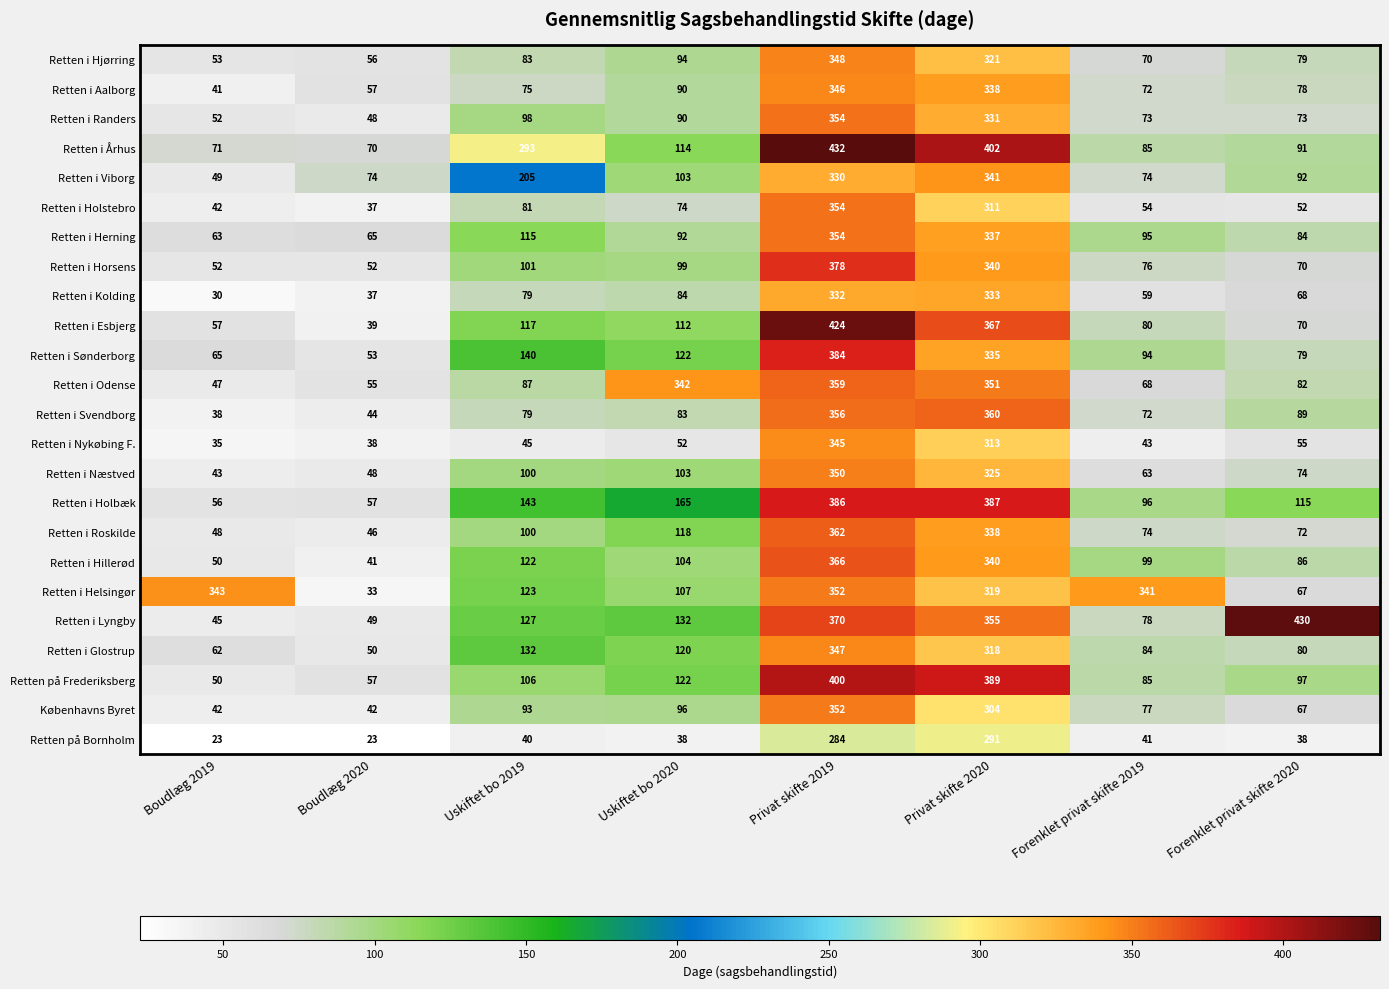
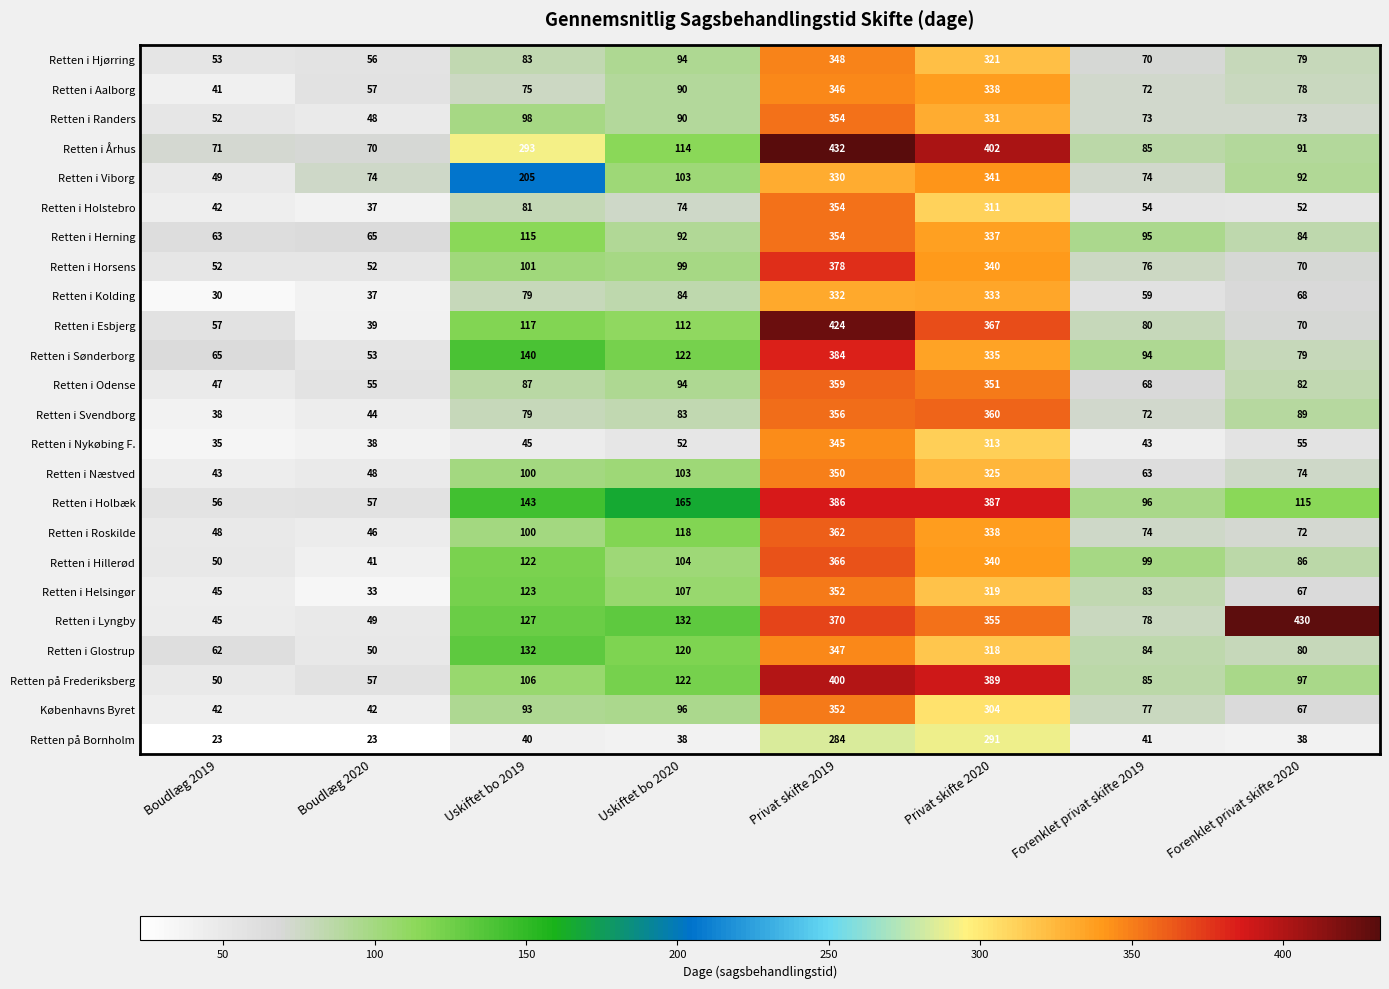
  {
    "Retten i Hjørring": {
      "Boudlæg 2019": 53,
      "Boudlæg 2020": 56,
      "Uskiftet bo 2019": 83,
      "Uskiftet bo 2020": 94,
      "Privat skifte 2019": 348,
      "Privat skifte 2020": 321,
      "Forenklet privat skifte 2019": 70,
      "Forenklet privat skifte 2020": 79
    },
    "Retten i Aalborg": {
      "Boudlæg 2019": 41,
      "Boudlæg 2020": 57,
      "Uskiftet bo 2019": 75,
      "Uskiftet bo 2020": 90,
      "Privat skifte 2019": 346,
      "Privat skifte 2020": 338,
      "Forenklet privat skifte 2019": 72,
      "Forenklet privat skifte 2020": 78
    },
    "Retten i Randers": {
      "Boudlæg 2019": 52,
      "Boudlæg 2020": 48,
      "Uskiftet bo 2019": 98,
      "Uskiftet bo 2020": 90,
      "Privat skifte 2019": 354,
      "Privat skifte 2020": 331,
      "Forenklet privat skifte 2019": 73,
      "Forenklet privat skifte 2020": 73
    },
    "Retten i Århus": {
      "Boudlæg 2019": 71,
      "Boudlæg 2020": 70,
      "Uskiftet bo 2019": 293,
      "Uskiftet bo 2020": 114,
      "Privat skifte 2019": 432,
      "Privat skifte 2020": 402,
      "Forenklet privat skifte 2019": 85,
      "Forenklet privat skifte 2020": 91
    },
    "Retten i Viborg": {
      "Boudlæg 2019": 49,
      "Boudlæg 2020": 74,
      "Uskiftet bo 2019": 205,
      "Uskiftet bo 2020": 103,
      "Privat skifte 2019": 330,
      "Privat skifte 2020": 341,
      "Forenklet privat skifte 2019": 74,
      "Forenklet privat skifte 2020": 92
    },
    "Retten i Holstebro": {
      "Boudlæg 2019": 42,
      "Boudlæg 2020": 37,
      "Uskiftet bo 2019": 81,
      "Uskiftet bo 2020": 74,
      "Privat skifte 2019": 354,
      "Privat skifte 2020": 311,
      "Forenklet privat skifte 2019": 54,
      "Forenklet privat skifte 2020": 52
    },
    "Retten i Herning": {
      "Boudlæg 2019": 63,
      "Boudlæg 2020": 65,
      "Uskiftet bo 2019": 115,
      "Uskiftet bo 2020": 92,
      "Privat skifte 2019": 354,
      "Privat skifte 2020": 337,
      "Forenklet privat skifte 2019": 95,
      "Forenklet privat skifte 2020": 84
    },
    "Retten i Horsens": {
      "Boudlæg 2019": 52,
      "Boudlæg 2020": 52,
      "Uskiftet bo 2019": 101,
      "Uskiftet bo 2020": 99,
      "Privat skifte 2019": 378,
      "Privat skifte 2020": 340,
      "Forenklet privat skifte 2019": 76,
      "Forenklet privat skifte 2020": 70
    },
    "Retten i Kolding": {
      "Boudlæg 2019": 30,
      "Boudlæg 2020": 37,
      "Uskiftet bo 2019": 79,
      "Uskiftet bo 2020": 84,
      "Privat skifte 2019": 332,
      "Privat skifte 2020": 333,
      "Forenklet privat skifte 2019": 59,
      "Forenklet privat skifte 2020": 68
    },
    "Retten i Esbjerg": {
      "Boudlæg 2019": 57,
      "Boudlæg 2020": 39,
      "Uskiftet bo 2019": 117,
      "Uskiftet bo 2020": 112,
      "Privat skifte 2019": 424,
      "Privat skifte 2020": 367,
      "Forenklet privat skifte 2019": 80,
      "Forenklet privat skifte 2020": 70
    },
    "Retten i Sønderborg": {
      "Boudlæg 2019": 65,
      "Boudlæg 2020": 53,
      "Uskiftet bo 2019": 140,
      "Uskiftet bo 2020": 122,
      "Privat skifte 2019": 384,
      "Privat skifte 2020": 335,
      "Forenklet privat skifte 2019": 94,
      "Forenklet privat skifte 2020": 79
    },
    "Retten i Odense": {
      "Boudlæg 2019": 47,
      "Boudlæg 2020": 55,
      "Uskiftet bo 2019": 87,
-     "Uskiftet bo 2020": 342,
+     "Uskiftet bo 2020": 94,
      "Privat skifte 2019": 359,
      "Privat skifte 2020": 351,
      "Forenklet privat skifte 2019": 68,
      "Forenklet privat skifte 2020": 82
    },
    "Retten i Svendborg": {
      "Boudlæg 2019": 38,
      "Boudlæg 2020": 44,
      "Uskiftet bo 2019": 79,
      "Uskiftet bo 2020": 83,
      "Privat skifte 2019": 356,
      "Privat skifte 2020": 360,
      "Forenklet privat skifte 2019": 72,
      "Forenklet privat skifte 2020": 89
    },
    "Retten i Nykøbing F.": {
      "Boudlæg 2019": 35,
      "Boudlæg 2020": 38,
      "Uskiftet bo 2019": 45,
      "Uskiftet bo 2020": 52,
      "Privat skifte 2019": 345,
      "Privat skifte 2020": 313,
      "Forenklet privat skifte 2019": 43,
      "Forenklet privat skifte 2020": 55
    },
    "Retten i Næstved": {
      "Boudlæg 2019": 43,
      "Boudlæg 2020": 48,
      "Uskiftet bo 2019": 100,
      "Uskiftet bo 2020": 103,
      "Privat skifte 2019": 350,
      "Privat skifte 2020": 325,
      "Forenklet privat skifte 2019": 63,
      "Forenklet privat skifte 2020": 74
    },
    "Retten i Holbæk": {
      "Boudlæg 2019": 56,
      "Boudlæg 2020": 57,
      "Uskiftet bo 2019": 143,
      "Uskiftet bo 2020": 165,
      "Privat skifte 2019": 386,
      "Privat skifte 2020": 387,
      "Forenklet privat skifte 2019": 96,
      "Forenklet privat skifte 2020": 115
    },
    "Retten i Roskilde": {
      "Boudlæg 2019": 48,
      "Boudlæg 2020": 46,
      "Uskiftet bo 2019": 100,
      "Uskiftet bo 2020": 118,
      "Privat skifte 2019": 362,
      "Privat skifte 2020": 338,
      "Forenklet privat skifte 2019": 74,
      "Forenklet privat skifte 2020": 72
    },
    "Retten i Hillerød": {
      "Boudlæg 2019": 50,
      "Boudlæg 2020": 41,
      "Uskiftet bo 2019": 122,
      "Uskiftet bo 2020": 104,
      "Privat skifte 2019": 366,
      "Privat skifte 2020": 340,
      "Forenklet privat skifte 2019": 99,
      "Forenklet privat skifte 2020": 86
    },
    "Retten i Helsingør": {
-     "Boudlæg 2019": 343,
+     "Boudlæg 2019": 45,
      "Boudlæg 2020": 33,
      "Uskiftet bo 2019": 123,
      "Uskiftet bo 2020": 107,
      "Privat skifte 2019": 352,
      "Privat skifte 2020": 319,
-     "Forenklet privat skifte 2019": 341,
+     "Forenklet privat skifte 2019": 83,
      "Forenklet privat skifte 2020": 67
    },
    "Retten i Lyngby": {
      "Boudlæg 2019": 45,
      "Boudlæg 2020": 49,
      "Uskiftet bo 2019": 127,
      "Uskiftet bo 2020": 132,
      "Privat skifte 2019": 370,
      "Privat skifte 2020": 355,
      "Forenklet privat skifte 2019": 78,
      "Forenklet privat skifte 2020": 430
    },
    "Retten i Glostrup": {
      "Boudlæg 2019": 62,
      "Boudlæg 2020": 50,
      "Uskiftet bo 2019": 132,
      "Uskiftet bo 2020": 120,
      "Privat skifte 2019": 347,
      "Privat skifte 2020": 318,
      "Forenklet privat skifte 2019": 84,
      "Forenklet privat skifte 2020": 80
    },
    "Retten på Frederiksberg": {
      "Boudlæg 2019": 50,
      "Boudlæg 2020": 57,
      "Uskiftet bo 2019": 106,
      "Uskiftet bo 2020": 122,
      "Privat skifte 2019": 400,
      "Privat skifte 2020": 389,
      "Forenklet privat skifte 2019": 85,
      "Forenklet privat skifte 2020": 97
    },
    "Københavns Byret": {
      "Boudlæg 2019": 42,
      "Boudlæg 2020": 42,
      "Uskiftet bo 2019": 93,
      "Uskiftet bo 2020": 96,
      "Privat skifte 2019": 352,
      "Privat skifte 2020": 304,
      "Forenklet privat skifte 2019": 77,
      "Forenklet privat skifte 2020": 67
    },
    "Retten på Bornholm": {
      "Boudlæg 2019": 23,
      "Boudlæg 2020": 23,
      "Uskiftet bo 2019": 40,
      "Uskiftet bo 2020": 38,
      "Privat skifte 2019": 284,
      "Privat skifte 2020": 291,
      "Forenklet privat skifte 2019": 41,
      "Forenklet privat skifte 2020": 38
    }
  }
